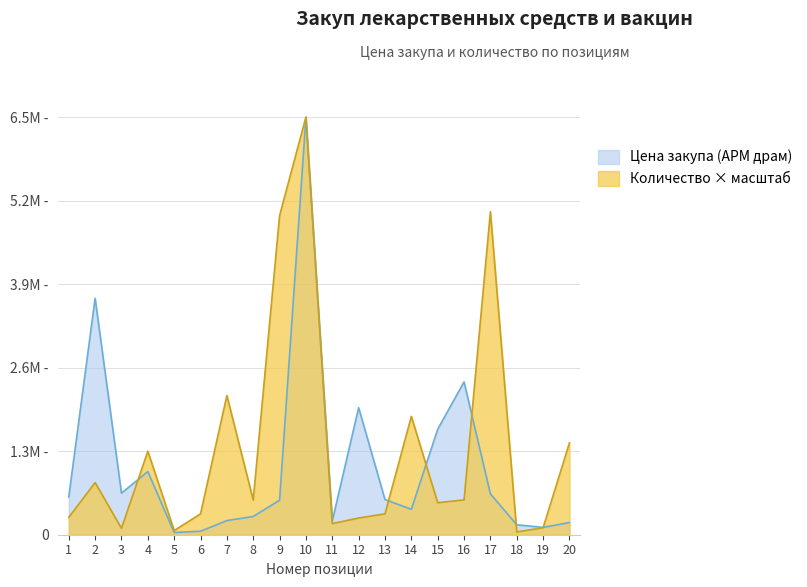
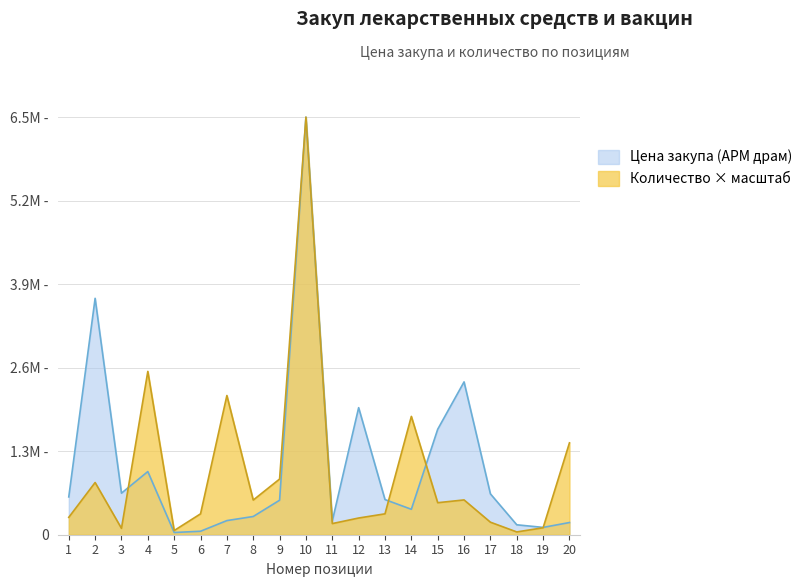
  {
    "Цена закупа (АРМ драм)": {
      "1": "0.6M -",
      "2": "3.7M -",
      "3": "0.7M -",
      "4": "1.0M -",
      "6": "0.1M -",
      "7": "0.2M -",
      "8": "0.3M -",
      "9": "0.5M -",
      "11": "0.2M -",
      "12": "2.0M -",
      "13": "0.6M -",
      "14": "0.4M -",
      "15": "1.7M -",
      "16": "2.4M -",
      "17": "0.6M -",
      "18": "0.2M -",
      "20": "0.2M -"
    },
    "Количество × масштаб": {
      "1": "0.3M -",
      "2": "0.8M -",
      "3": "0.1M -",
-     "4": "1.3M -",
+     "4": "2.6M -",
      "6": "0.3M -",
      "7": "2.2M -",
      "8": "0.5M -",
-     "9": "5.0M -",
+     "9": "0.9M -",
      "11": "0.2M -",
      "12": "0.3M -",
      "13": "0.3M -",
      "14": "1.9M -",
      "15": "0.5M -",
      "16": "0.5M -",
-     "17": "5.1M -",
+     "17": "0.2M -",
      "18": "0.0M -",
      "20": "1.4M -"
    }
  }
